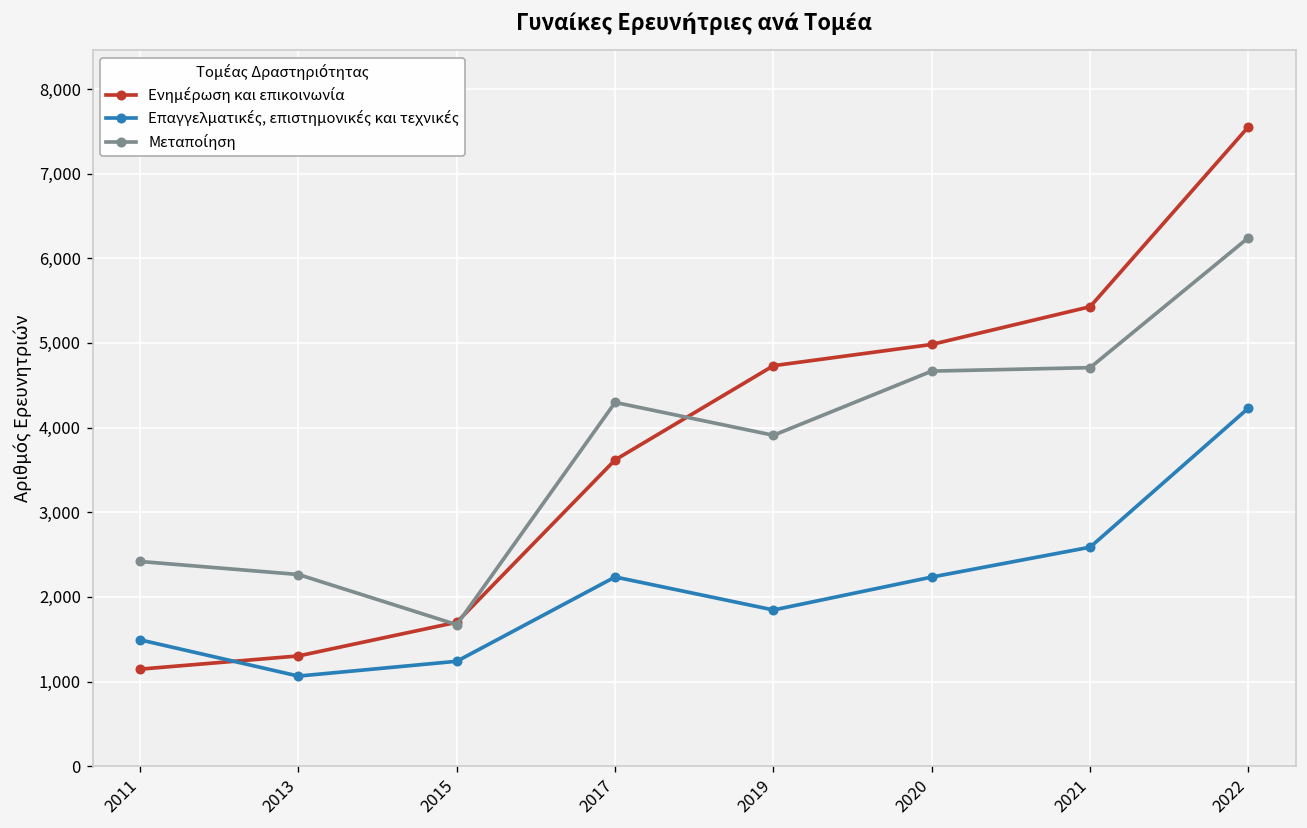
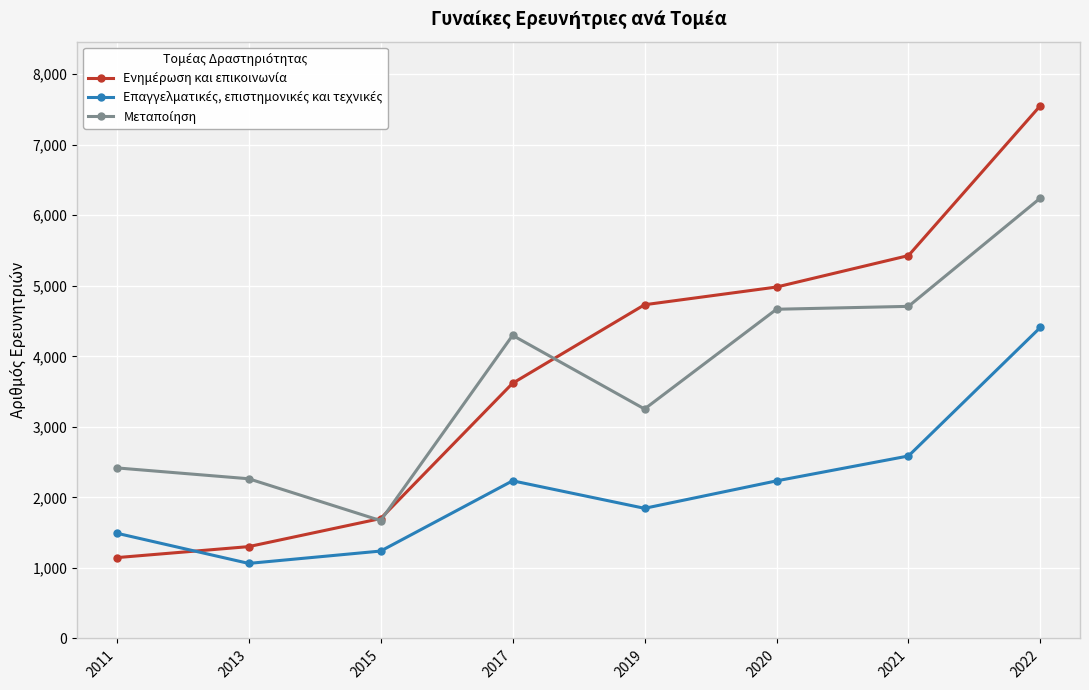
  {
    "Ενημέρωση και επικοινωνία": {
      "2011": "1,100",
      "2013": "1,300",
      "2017": "3,600",
      "2019": "4,700",
      "2020": "5,000",
      "2021": "5,400",
      "2022": "7,600"
    },
    "Επαγγελματικές, επιστημονικές και τεχνικές": {
      "2011": "1,500",
      "2013": "1,100",
      "2015": "1,200",
      "2017": "2,200",
      "2019": "1,800",
      "2020": "2,200",
      "2021": "2,600",
-     "2022": "4,200"
+     "2022": "4,400"
    },
    "Μεταποίηση": {
      "2011": "2,400",
      "2013": "2,300",
      "2017": "4,300",
-     "2019": "3,900",
+     "2019": "3,300",
      "2020": "4,700",
      "2021": "4,700",
      "2022": "6,200"
    }
  }
